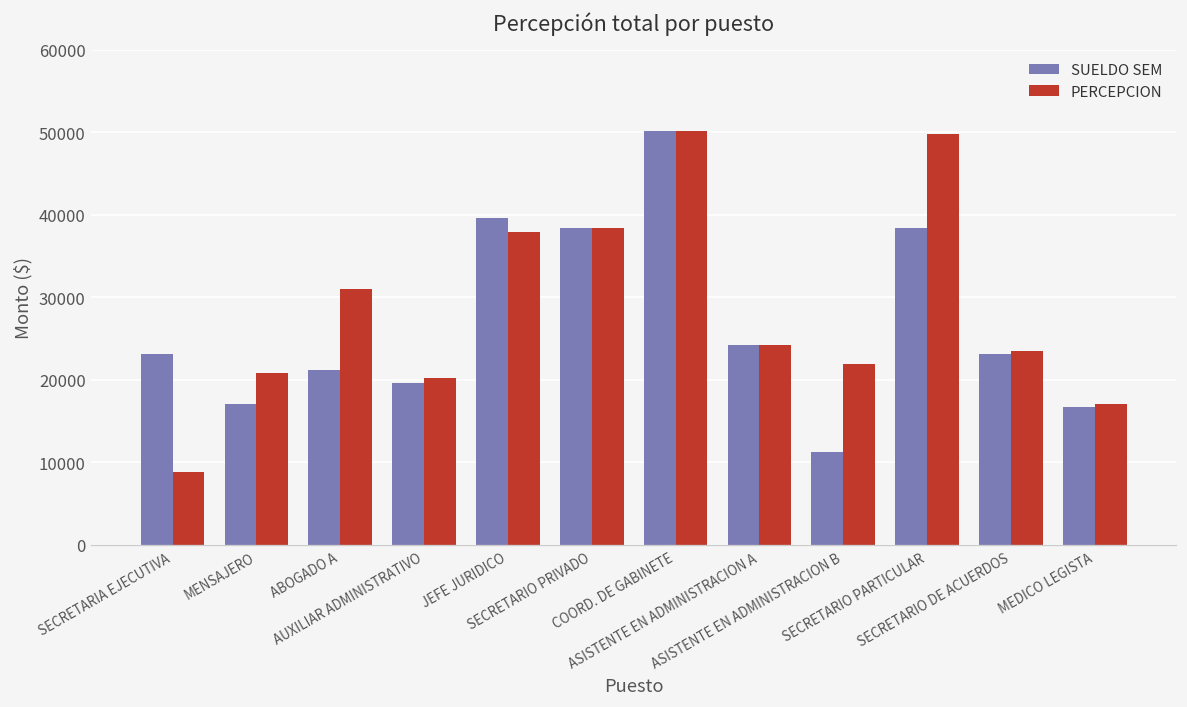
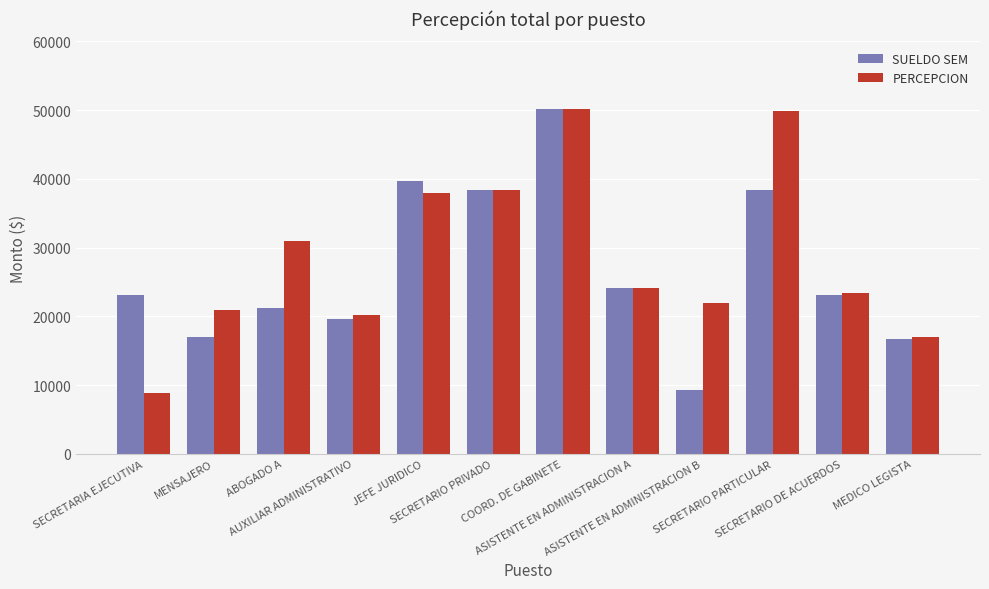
  {
    "SUELDO SEM": {
      "SECRETARIA EJECUTIVA": 23000,
      "MENSAJERO": 17000,
      "ABOGADO A": 21000,
      "AUXILIAR ADMINISTRATIVO": 20000,
      "JEFE JURIDICO": 40000,
      "SECRETARIO PRIVADO": 38000,
      "COORD. DE GABINETE": 50000,
      "ASISTENTE EN ADMINISTRACION A": 24000,
-     "ASISTENTE EN ADMINISTRACION B": 11000,
+     "ASISTENTE EN ADMINISTRACION B": 9000,
      "SECRETARIO PARTICULAR": 38000,
      "SECRETARIO DE ACUERDOS": 23000,
      "MEDICO LEGISTA": 17000
    },
    "PERCEPCION": {
      "SECRETARIA EJECUTIVA": 9000,
      "MENSAJERO": 21000,
      "ABOGADO A": 31000,
      "AUXILIAR ADMINISTRATIVO": 20000,
      "JEFE JURIDICO": 38000,
      "SECRETARIO PRIVADO": 38000,
      "COORD. DE GABINETE": 50000,
      "ASISTENTE EN ADMINISTRACION A": 24000,
      "ASISTENTE EN ADMINISTRACION B": 22000,
      "SECRETARIO PARTICULAR": 50000,
      "SECRETARIO DE ACUERDOS": 23000,
      "MEDICO LEGISTA": 17000
    }
  }
